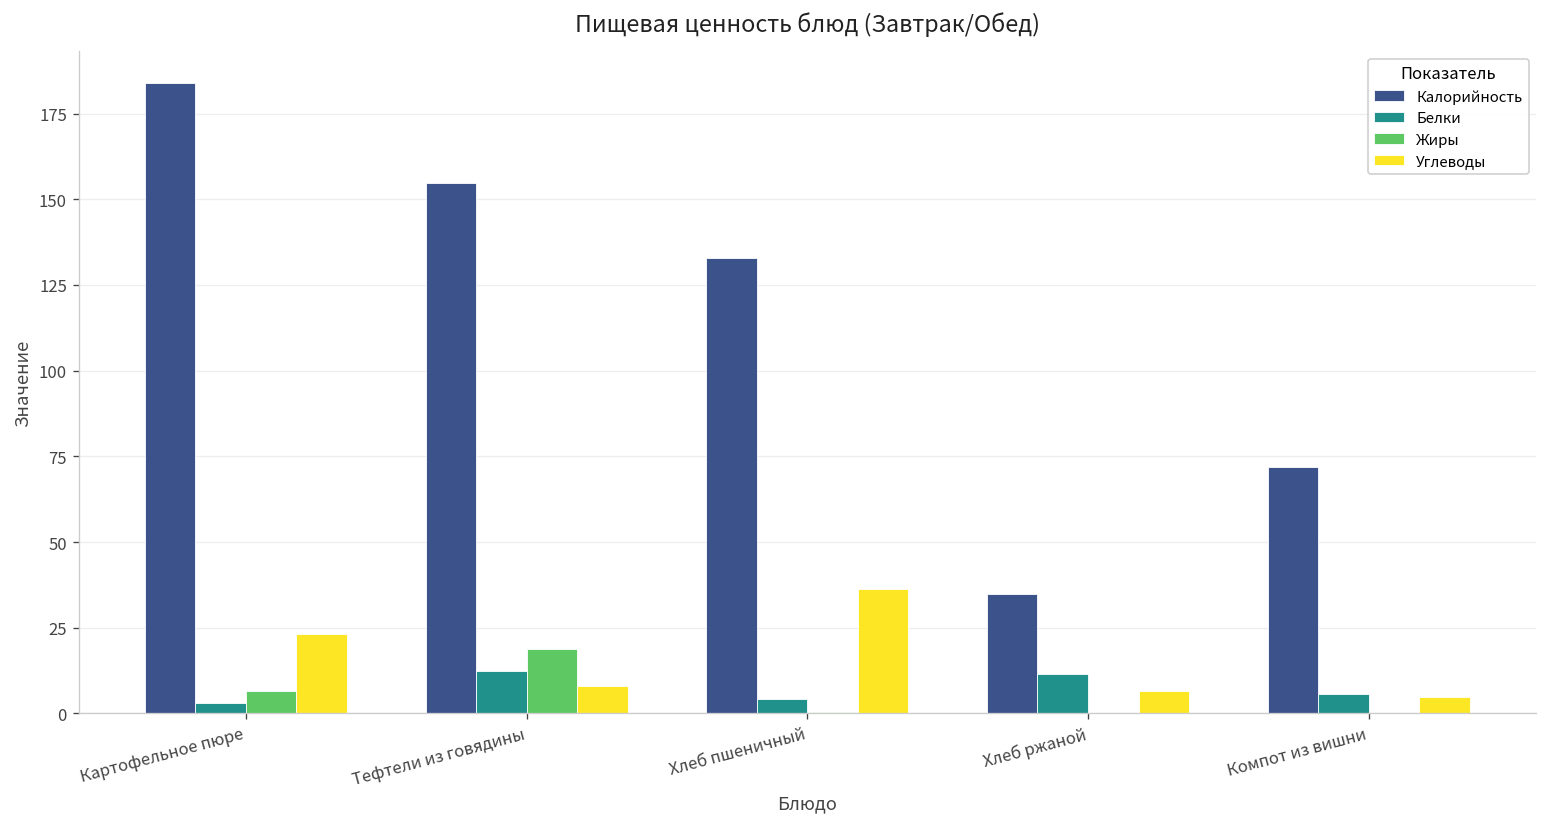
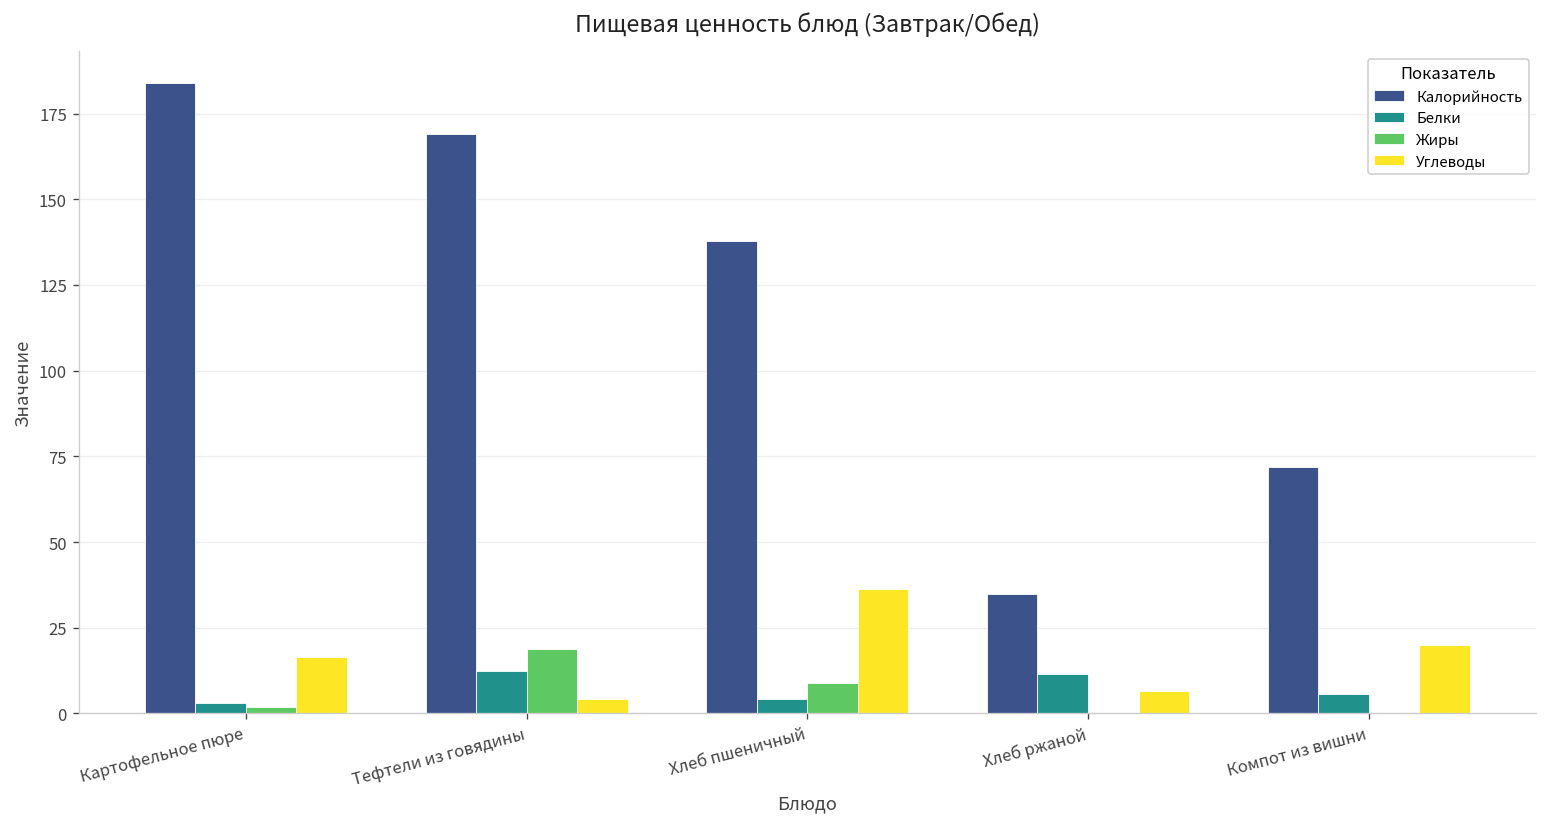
  {
    "Калорийность": {
      "Картофельное пюре": 184,
-     "Тефтели из говядины": 155,
-     "Хлеб пшеничный": 133,
+     "Тефтели из говядины": 169,
+     "Хлеб пшеничный": 138,
      "Хлеб ржаной": 35,
      "Компот из вишни": 72
    },
    "Белки": {
      "Картофельное пюре": 3,
      "Тефтели из говядины": 12,
      "Хлеб пшеничный": 4,
      "Хлеб ржаной": 11,
      "Компот из вишни": 6
    },
    "Жиры": {
-     "Картофельное пюре": 7,
+     "Картофельное пюре": 2,
      "Тефтели из говядины": 19,
-     "Хлеб пшеничный": 0,
+     "Хлеб пшеничный": 9,
      "Компот из вишни": 0
    },
    "Углеводы": {
-     "Картофельное пюре": 23,
-     "Тефтели из говядины": 8,
+     "Картофельное пюре": 16,
+     "Тефтели из говядины": 4,
      "Хлеб пшеничный": 36,
      "Хлеб ржаной": 7,
-     "Компот из вишни": 5
+     "Компот из вишни": 20
    }
  }
